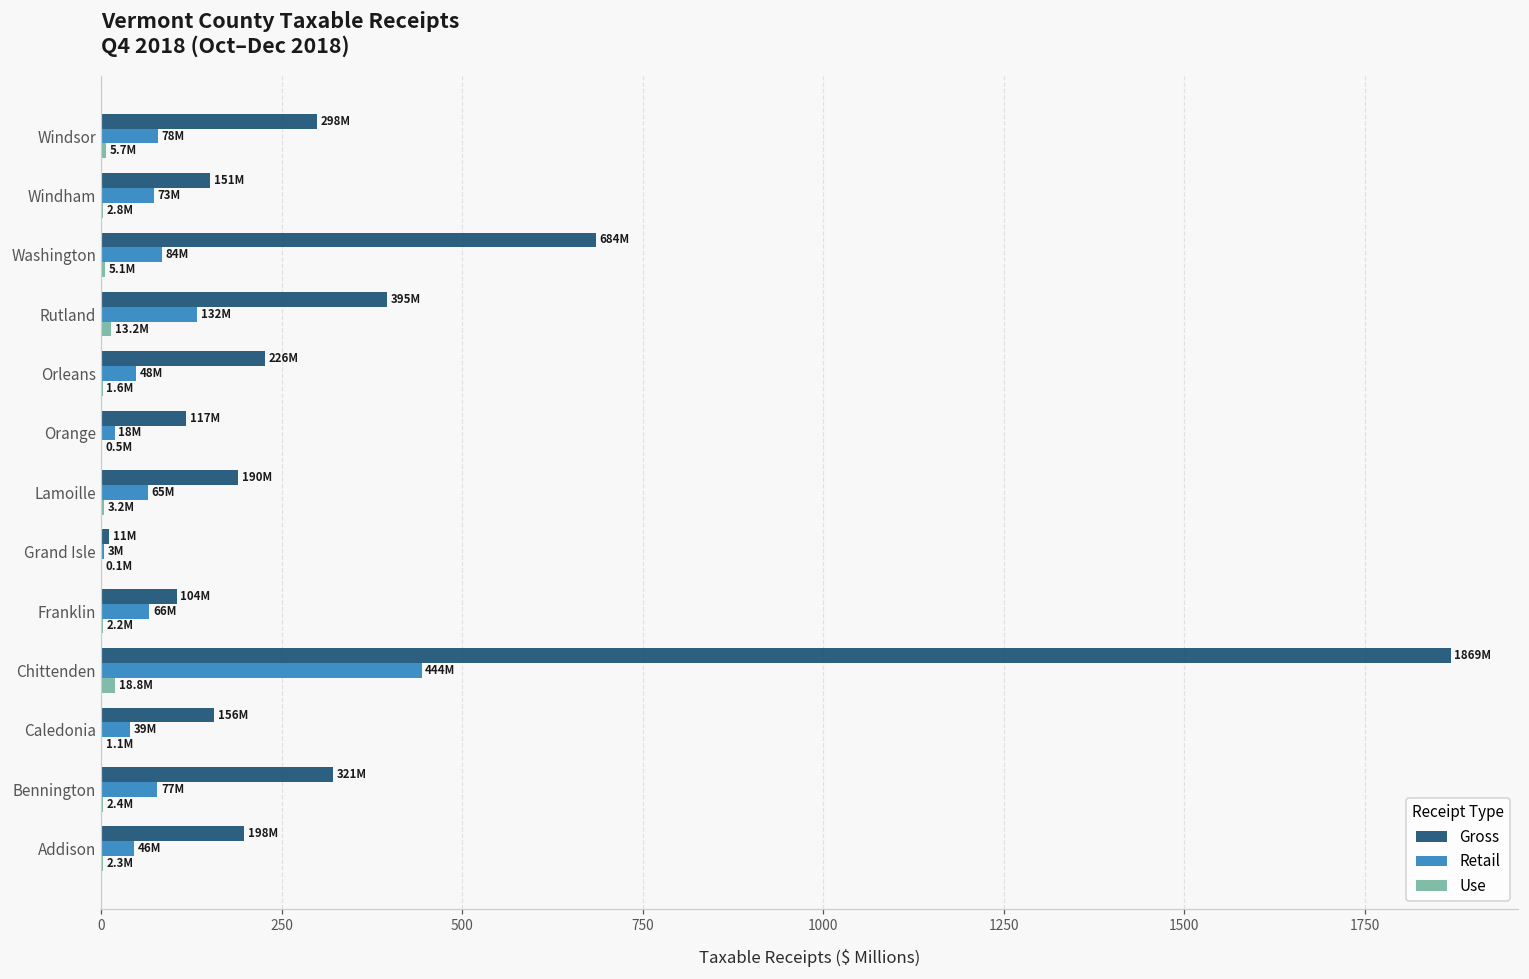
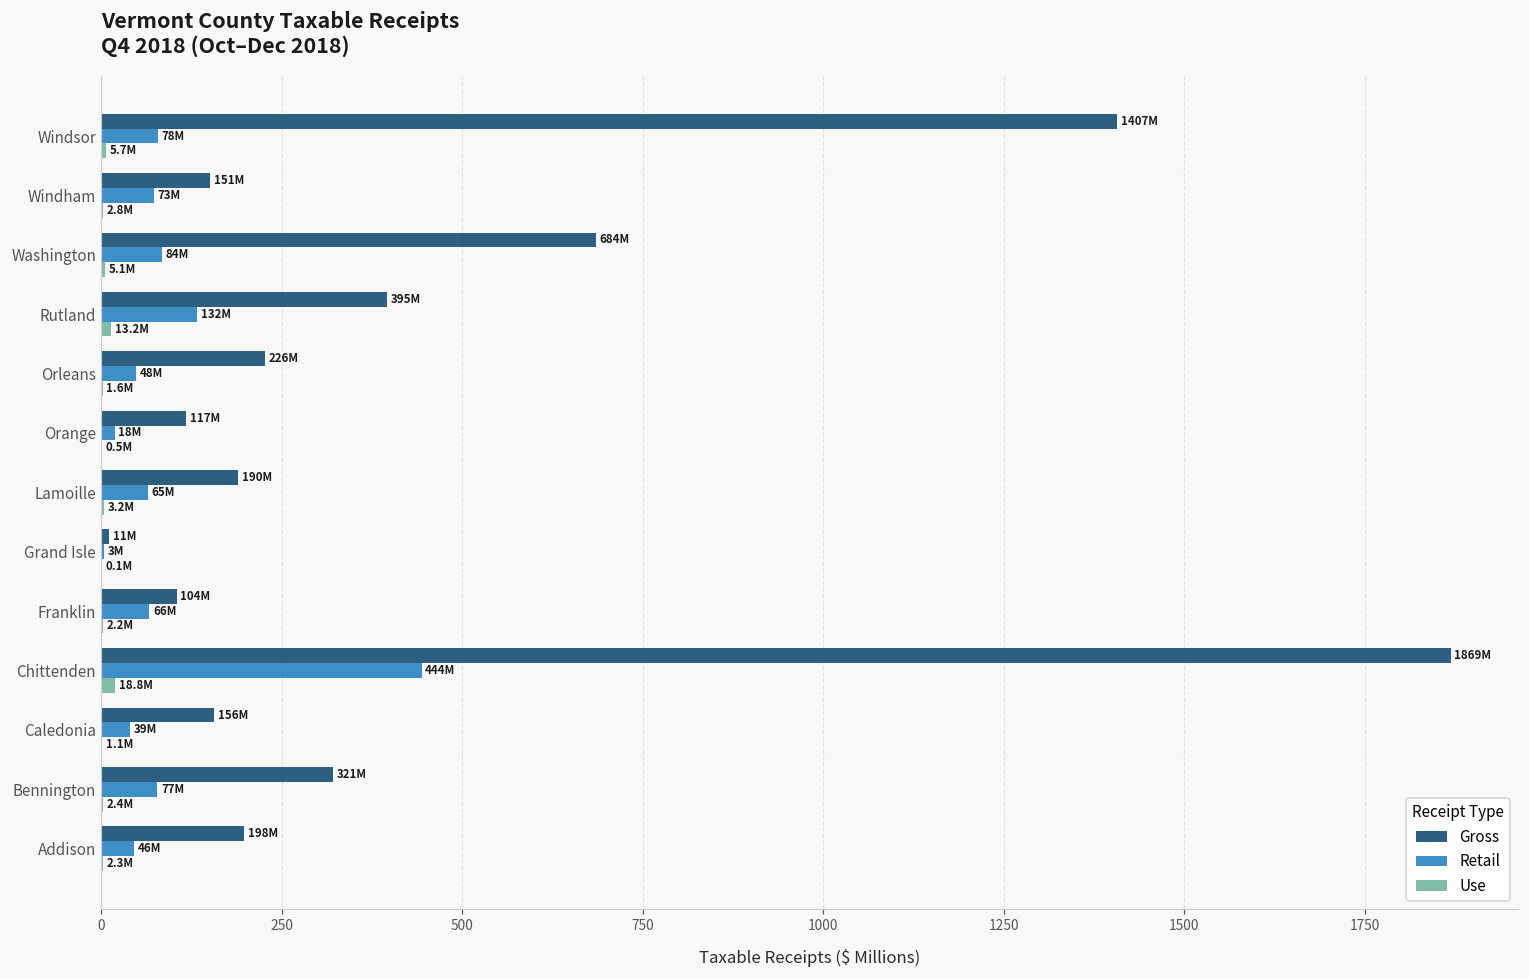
  {
    "Gross": {
-     "Windsor": "298M",
+     "Windsor": "1407M",
      "Windham": "151M",
      "Washington": "684M",
      "Rutland": "395M",
      "Orleans": "226M",
      "Orange": "117M",
      "Lamoille": "190M",
      "Grand Isle": "11M",
      "Franklin": "104M",
      "Chittenden": "1869M",
      "Caledonia": "156M",
      "Bennington": "321M",
      "Addison": "198M"
    },
    "Retail": {
      "Windsor": "78M",
      "Windham": "73M",
      "Washington": "84M",
      "Rutland": "132M",
      "Orleans": "48M",
      "Orange": "18M",
      "Lamoille": "65M",
      "Grand Isle": "3M",
      "Franklin": "66M",
      "Chittenden": "444M",
      "Caledonia": "39M",
      "Bennington": "77M",
      "Addison": "46M"
    },
    "Use": {
      "Windsor": "5.7M",
      "Windham": "2.8M",
      "Washington": "5.1M",
      "Rutland": "13.2M",
      "Orleans": "1.6M",
      "Orange": "0.5M",
      "Lamoille": "3.2M",
      "Grand Isle": "0.1M",
      "Franklin": "2.2M",
      "Chittenden": "18.8M",
      "Caledonia": "1.1M",
      "Bennington": "2.4M",
      "Addison": "2.3M"
    }
  }
